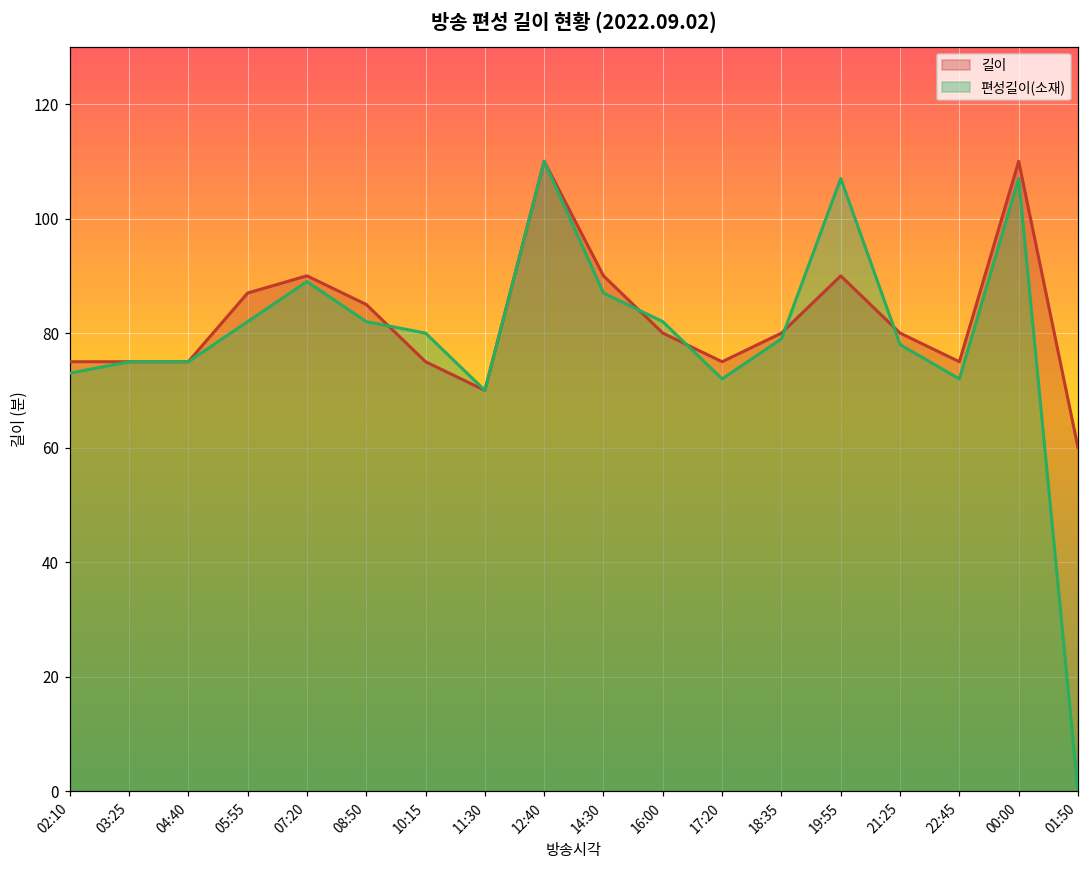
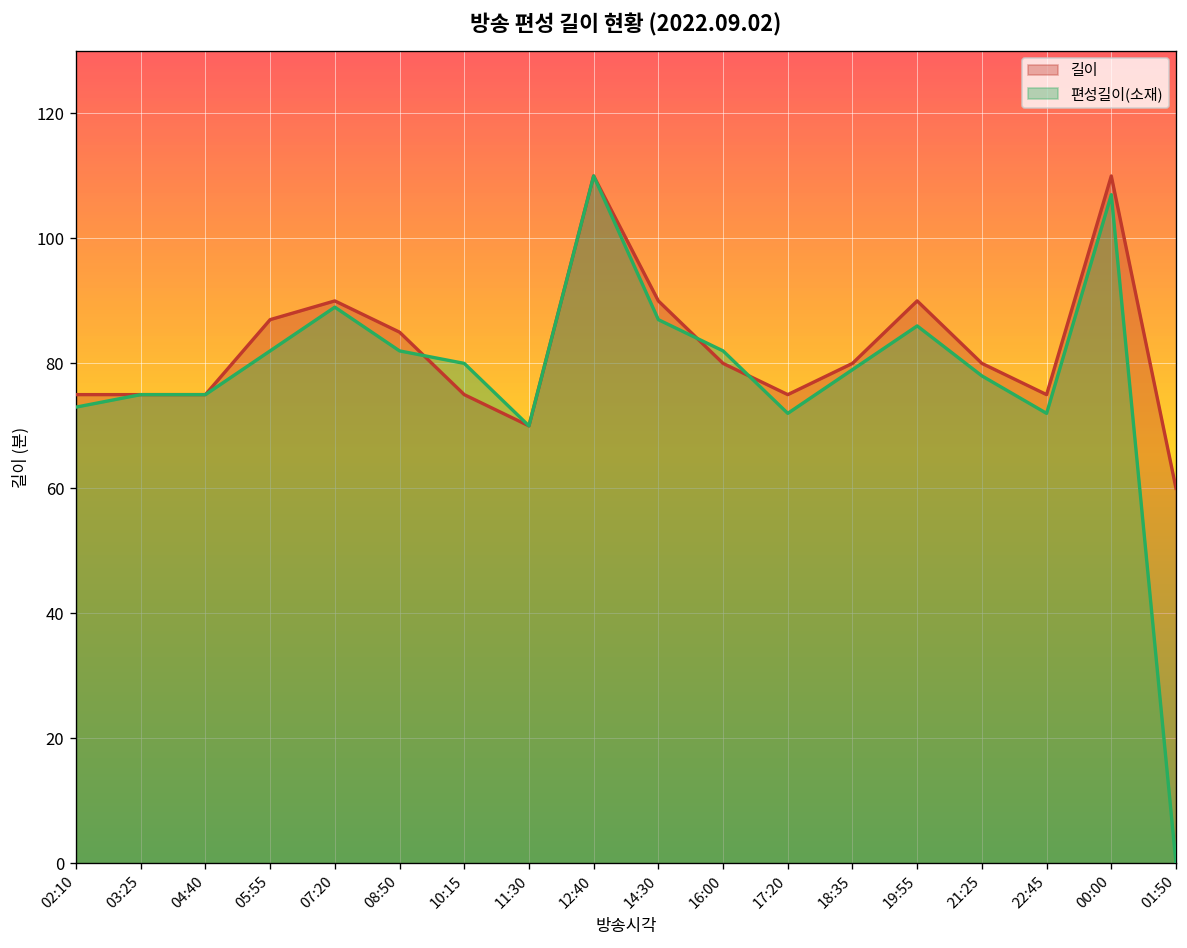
  {
    "길이": {
      "02:10": 75,
      "05:55": 87,
      "07:20": 90,
      "08:50": 85,
      "10:15": 75,
      "14:30": 90,
      "16:00": 80,
      "17:20": 75,
      "18:35": 80,
      "19:55": 90,
      "21:25": 80,
      "22:45": 75,
      "00:00": 110,
      "01:50": 60
    },
    "편성길이(소재)": {
      "02:10": 73,
      "05:55": 82,
      "07:20": 89,
      "08:50": 82,
      "10:15": 80,
      "14:30": 87,
      "16:00": 82,
      "17:20": 72,
      "18:35": 79,
-     "19:55": 107,
+     "19:55": 86,
      "21:25": 78,
      "22:45": 72,
      "00:00": 107,
      "01:50": 0
    }
  }
